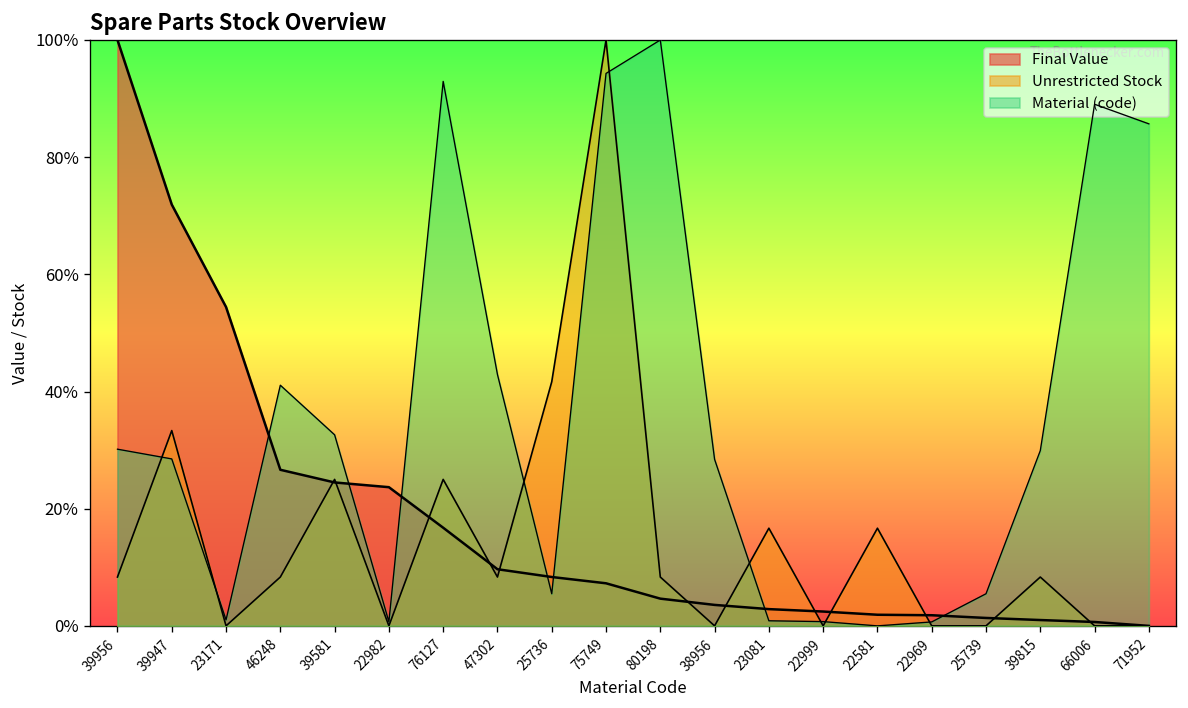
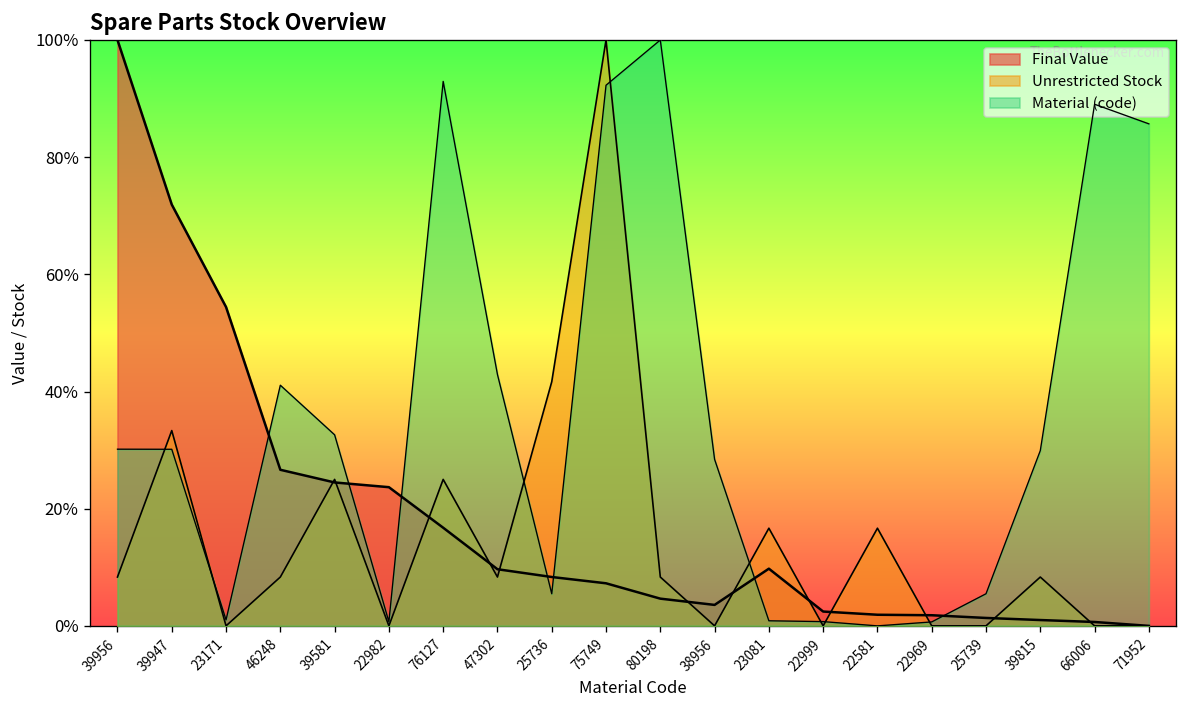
  {
    "Final Value": {
      "39956": "100%",
      "39947": "72%",
      "23171": "54%",
      "46248": "27%",
      "22982": "24%",
      "76127": "17%",
      "47302": "10%",
      "25736": "8%",
      "75749": "7%",
      "80198": "5%",
      "38956": "4%",
-     "23081": "3%",
+     "23081": "10%",
      "22999": "2%",
      "22581": "2%",
      "22969": "2%",
      "25739": "1%",
      "39815": "1%",
      "66006": "1%"
    },
    "Unrestricted Stock": {
      "39956": "8%",
      "39947": "33%",
      "23171": "0%",
      "46248": "8%",
      "22982": "0%",
      "76127": "25%",
      "47302": "8%",
      "25736": "42%",
      "75749": "100%",
      "80198": "8%",
      "38956": "0%",
      "23081": "17%",
      "22999": "0%",
      "22581": "17%",
      "22969": "0%",
      "25739": "0%",
      "39815": "8%",
      "66006": "0%"
    },
    "Material (code)": {
      "39956": "30%",
-     "39947": "28%",
+     "39947": "30%",
      "23171": "1%",
      "46248": "41%",
      "39581": "33%",
      "22982": "1%",
      "76127": "93%",
      "47302": "43%",
      "25736": "5%",
-     "75749": "94%",
+     "75749": "92%",
      "80198": "100%",
      "38956": "28%",
      "23081": "1%",
      "22999": "1%",
      "22581": "0%",
      "22969": "1%",
      "25739": "5%",
      "39815": "30%",
      "71952": "86%"
    }
  }
